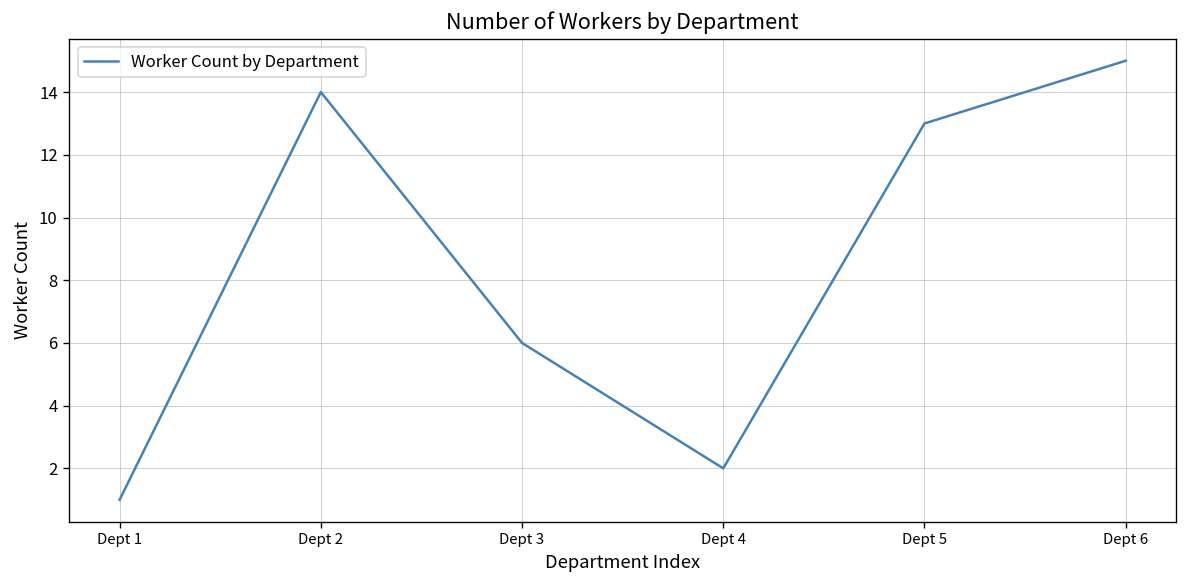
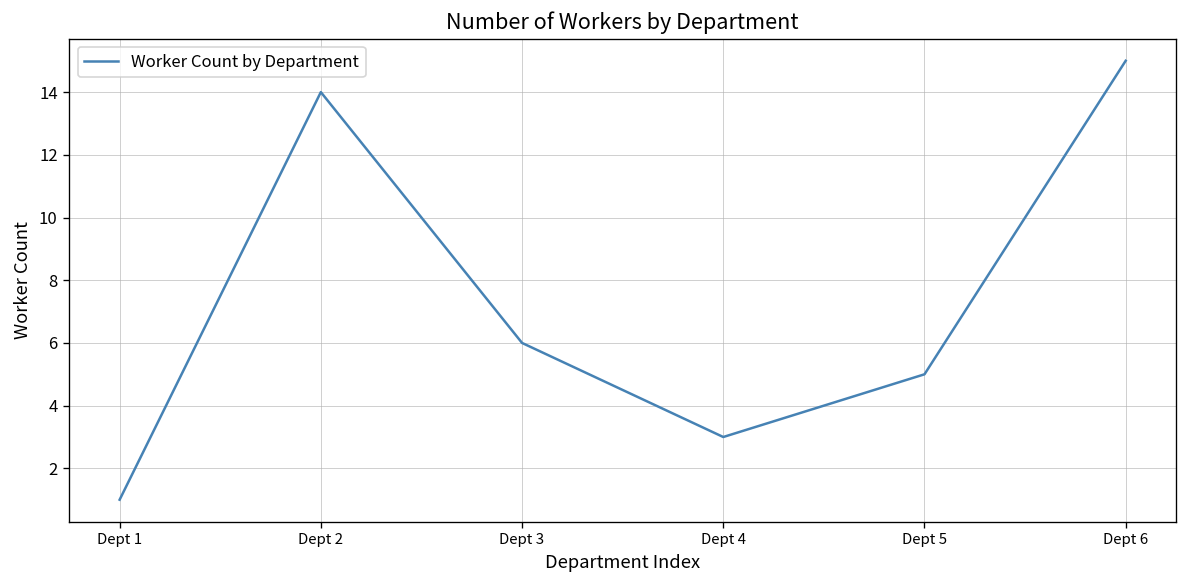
  {
    "Dept 1": 1,
    "Dept 2": 14,
    "Dept 3": 6,
-   "Dept 4": 2,
-   "Dept 5": 13,
+   "Dept 4": 3,
+   "Dept 5": 5,
    "Dept 6": 15
  }
